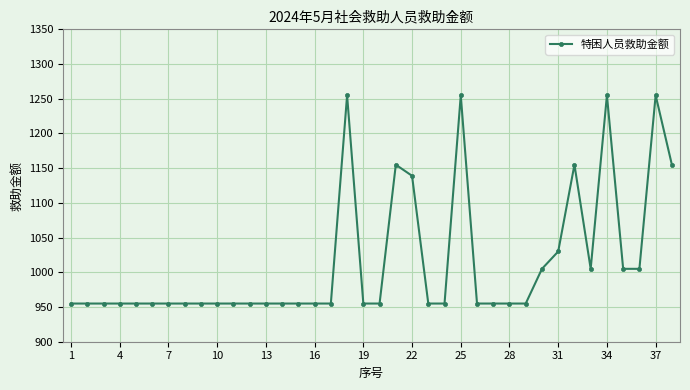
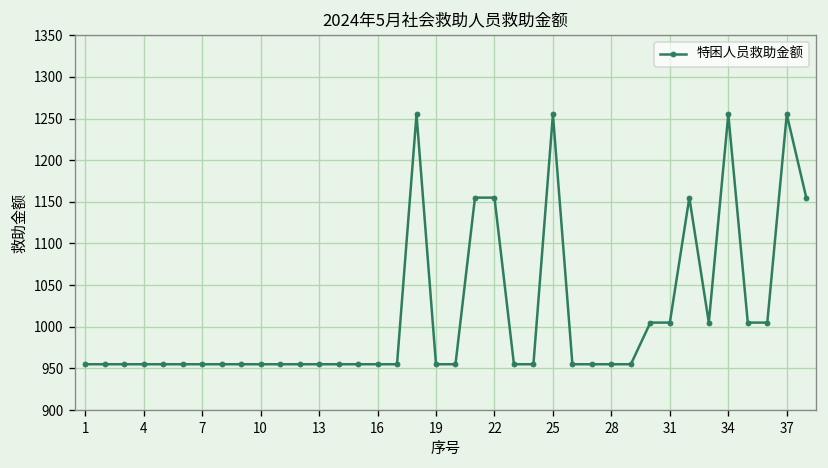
  {
    "1": 960,
    "4": 960,
    "7": 960,
    "10": 960,
    "13": 960,
    "16": 960,
    "19": 960,
-   "22": 1140,
+   "22": 1160,
    "25": 1260,
    "28": 960,
-   "31": 1030,
+   "31": 1010,
    "34": 1260,
    "37": 1260
  }
